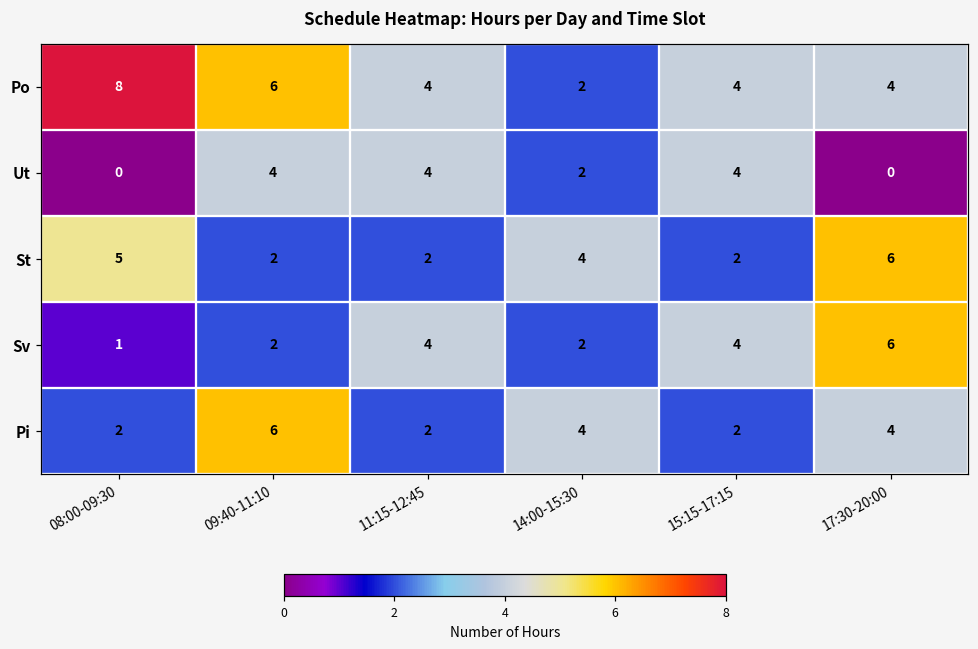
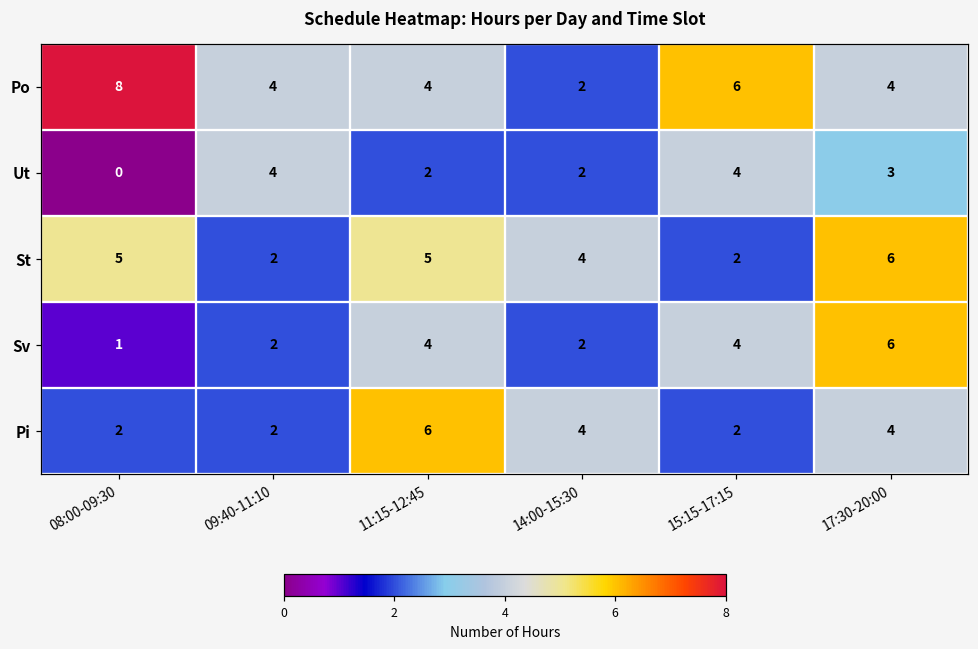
  {
    "Po": {
      "08:00-09:30": 8,
-     "09:40-11:10": 6,
+     "09:40-11:10": 4,
      "11:15-12:45": 4,
      "14:00-15:30": 2,
-     "15:15-17:15": 4,
+     "15:15-17:15": 6,
      "17:30-20:00": 4
    },
    "Ut": {
      "08:00-09:30": 0,
      "09:40-11:10": 4,
-     "11:15-12:45": 4,
+     "11:15-12:45": 2,
      "14:00-15:30": 2,
      "15:15-17:15": 4,
-     "17:30-20:00": 0
+     "17:30-20:00": 3
    },
    "St": {
      "08:00-09:30": 5,
      "09:40-11:10": 2,
-     "11:15-12:45": 2,
+     "11:15-12:45": 5,
      "14:00-15:30": 4,
      "15:15-17:15": 2,
      "17:30-20:00": 6
    },
    "Sv": {
      "08:00-09:30": 1,
      "09:40-11:10": 2,
      "11:15-12:45": 4,
      "14:00-15:30": 2,
      "15:15-17:15": 4,
      "17:30-20:00": 6
    },
    "Pi": {
      "08:00-09:30": 2,
-     "09:40-11:10": 6,
-     "11:15-12:45": 2,
+     "09:40-11:10": 2,
+     "11:15-12:45": 6,
      "14:00-15:30": 4,
      "15:15-17:15": 2,
      "17:30-20:00": 4
    }
  }
